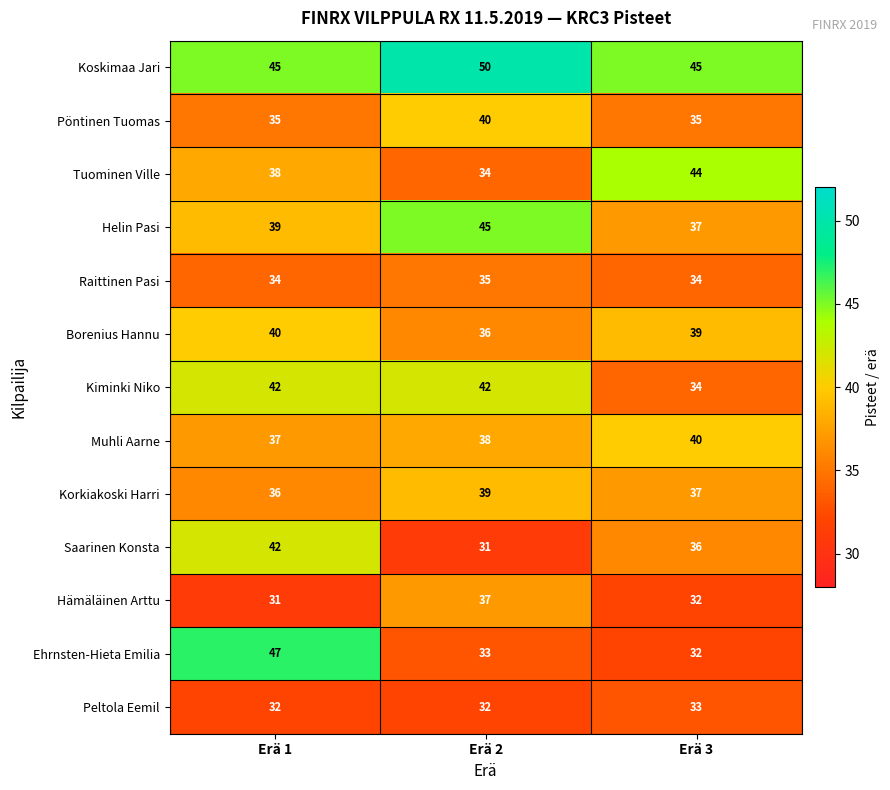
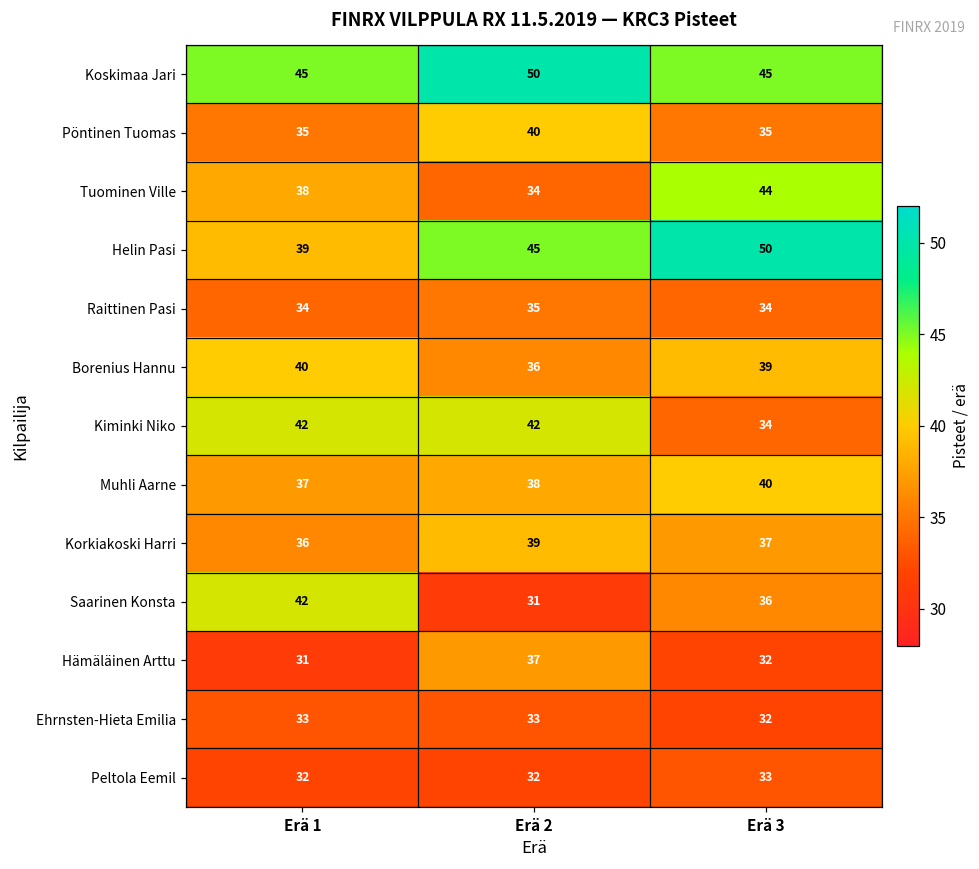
  {
    "Koskimaa Jari": {
      "Erä 1": 45,
      "Erä 2": 50,
      "Erä 3": 45
    },
    "Pöntinen Tuomas": {
      "Erä 1": 35,
      "Erä 2": 40,
      "Erä 3": 35
    },
    "Tuominen Ville": {
      "Erä 1": 38,
      "Erä 2": 34,
      "Erä 3": 44
    },
    "Helin Pasi": {
      "Erä 1": 39,
      "Erä 2": 45,
-     "Erä 3": 37
+     "Erä 3": 50
    },
    "Raittinen Pasi": {
      "Erä 1": 34,
      "Erä 2": 35,
      "Erä 3": 34
    },
    "Borenius Hannu": {
      "Erä 1": 40,
      "Erä 2": 36,
      "Erä 3": 39
    },
    "Kiminki Niko": {
      "Erä 1": 42,
      "Erä 2": 42,
      "Erä 3": 34
    },
    "Muhli Aarne": {
      "Erä 1": 37,
      "Erä 2": 38,
      "Erä 3": 40
    },
    "Korkiakoski Harri": {
      "Erä 1": 36,
      "Erä 2": 39,
      "Erä 3": 37
    },
    "Saarinen Konsta": {
      "Erä 1": 42,
      "Erä 2": 31,
      "Erä 3": 36
    },
    "Hämäläinen Arttu": {
      "Erä 1": 31,
      "Erä 2": 37,
      "Erä 3": 32
    },
    "Ehrnsten-Hieta Emilia": {
-     "Erä 1": 47,
+     "Erä 1": 33,
      "Erä 2": 33,
      "Erä 3": 32
    },
    "Peltola Eemil": {
      "Erä 1": 32,
      "Erä 2": 32,
      "Erä 3": 33
    }
  }
